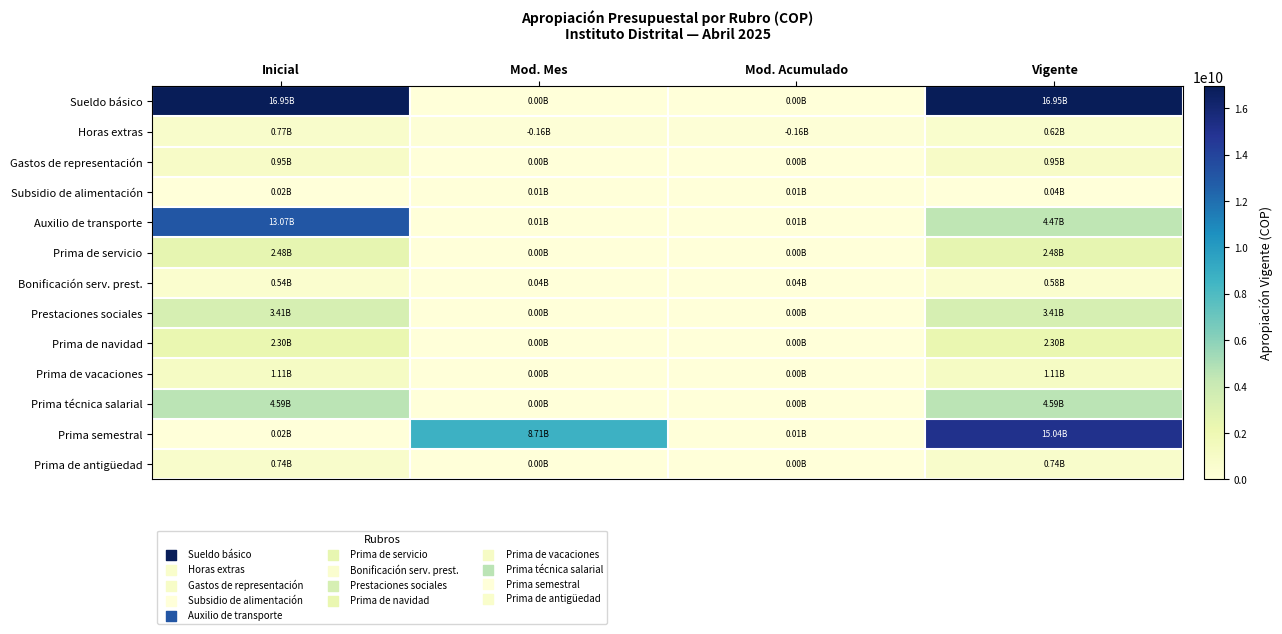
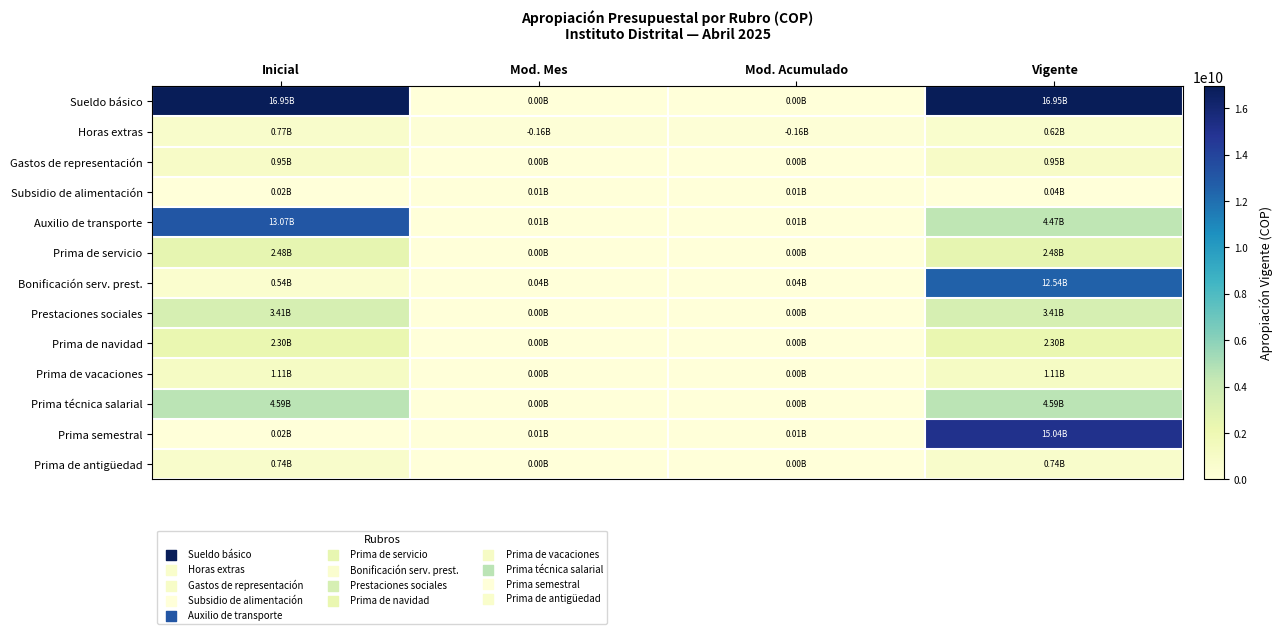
  {
    "Sueldo básico": {
      "Inicial": "16.95B",
      "Mod. Mes": "0.00B",
      "Mod. Acumulado": "0.00B",
      "Vigente": "16.95B"
    },
    "Horas extras": {
      "Inicial": "0.77B",
      "Mod. Mes": "-0.16B",
      "Mod. Acumulado": "-0.16B",
      "Vigente": "0.62B"
    },
    "Gastos de representación": {
      "Inicial": "0.95B",
      "Mod. Mes": "0.00B",
      "Mod. Acumulado": "0.00B",
      "Vigente": "0.95B"
    },
    "Subsidio de alimentación": {
      "Inicial": "0.02B",
      "Mod. Mes": "0.01B",
      "Mod. Acumulado": "0.01B",
      "Vigente": "0.04B"
    },
    "Auxilio de transporte": {
      "Inicial": "13.07B",
      "Mod. Mes": "0.01B",
      "Mod. Acumulado": "0.01B",
      "Vigente": "4.47B"
    },
    "Prima de servicio": {
      "Inicial": "2.48B",
      "Mod. Mes": "0.00B",
      "Mod. Acumulado": "0.00B",
      "Vigente": "2.48B"
    },
    "Bonificación serv. prest.": {
      "Inicial": "0.54B",
      "Mod. Mes": "0.04B",
      "Mod. Acumulado": "0.04B",
-     "Vigente": "0.58B"
+     "Vigente": "12.54B"
    },
    "Prestaciones sociales": {
      "Inicial": "3.41B",
      "Mod. Mes": "0.00B",
      "Mod. Acumulado": "0.00B",
      "Vigente": "3.41B"
    },
    "Prima de navidad": {
      "Inicial": "2.30B",
      "Mod. Mes": "0.00B",
      "Mod. Acumulado": "0.00B",
      "Vigente": "2.30B"
    },
    "Prima de vacaciones": {
      "Inicial": "1.11B",
      "Mod. Mes": "0.00B",
      "Mod. Acumulado": "0.00B",
      "Vigente": "1.11B"
    },
    "Prima técnica salarial": {
      "Inicial": "4.59B",
      "Mod. Mes": "0.00B",
      "Mod. Acumulado": "0.00B",
      "Vigente": "4.59B"
    },
    "Prima semestral": {
      "Inicial": "0.02B",
-     "Mod. Mes": "8.71B",
+     "Mod. Mes": "0.01B",
      "Mod. Acumulado": "0.01B",
      "Vigente": "15.04B"
    },
    "Prima de antigüedad": {
      "Inicial": "0.74B",
      "Mod. Mes": "0.00B",
      "Mod. Acumulado": "0.00B",
      "Vigente": "0.74B"
    }
  }
